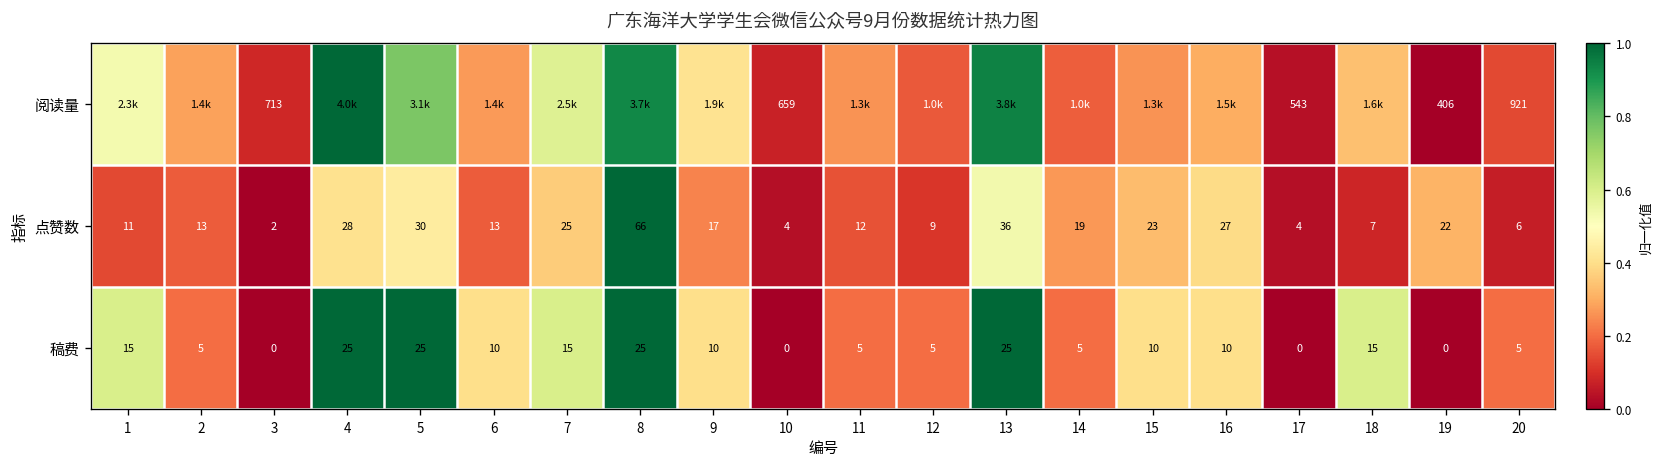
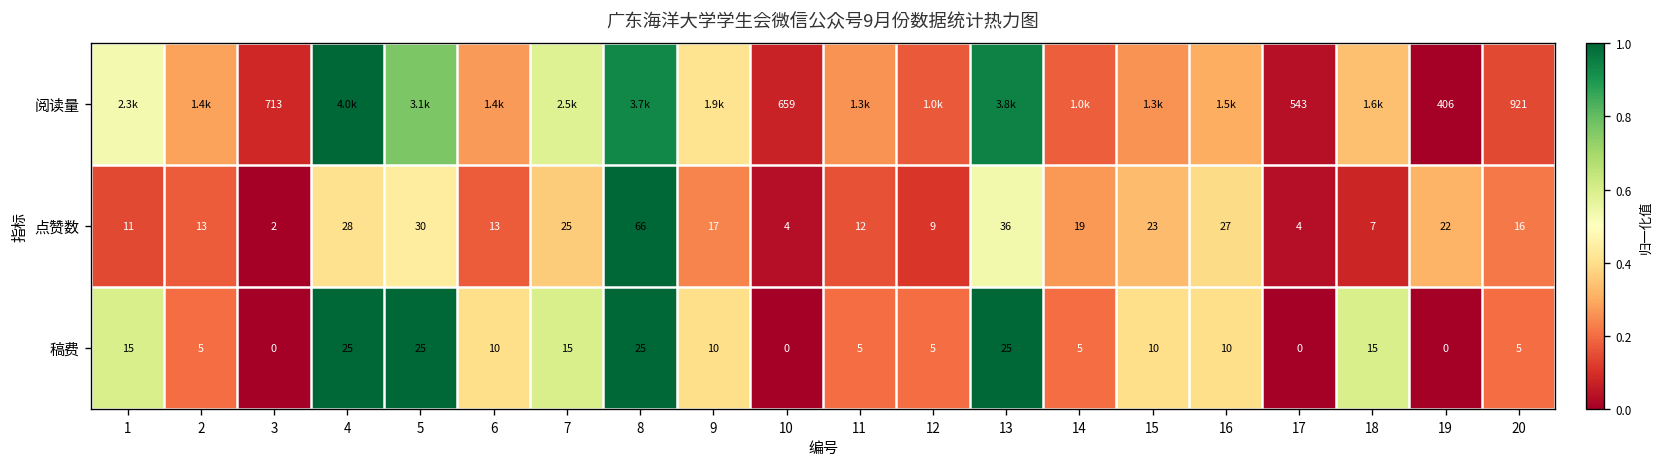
  {
    "阅读量": {
      "1": "2.3k",
      "2": "1.4k",
      "3": "713",
      "4": "4.0k",
      "5": "3.1k",
      "6": "1.4k",
      "7": "2.5k",
      "8": "3.7k",
      "9": "1.9k",
      "10": "659",
      "11": "1.3k",
      "12": "1.0k",
      "13": "3.8k",
      "14": "1.0k",
      "15": "1.3k",
      "16": "1.5k",
      "17": "543",
      "18": "1.6k",
      "19": "406",
      "20": "921"
    },
    "点赞数": {
      "1": "11",
      "2": "13",
      "3": "2",
      "4": "28",
      "5": "30",
      "6": "13",
      "7": "25",
      "8": "66",
      "9": "17",
      "10": "4",
      "11": "12",
      "12": "9",
      "13": "36",
      "14": "19",
      "15": "23",
      "16": "27",
      "17": "4",
      "18": "7",
      "19": "22",
-     "20": "6"
+     "20": "16"
    },
    "稿费": {
      "1": "15",
      "2": "5",
      "3": "0",
      "4": "25",
      "5": "25",
      "6": "10",
      "7": "15",
      "8": "25",
      "9": "10",
      "10": "0",
      "11": "5",
      "12": "5",
      "13": "25",
      "14": "5",
      "15": "10",
      "16": "10",
      "17": "0",
      "18": "15",
      "19": "0",
      "20": "5"
    }
  }
